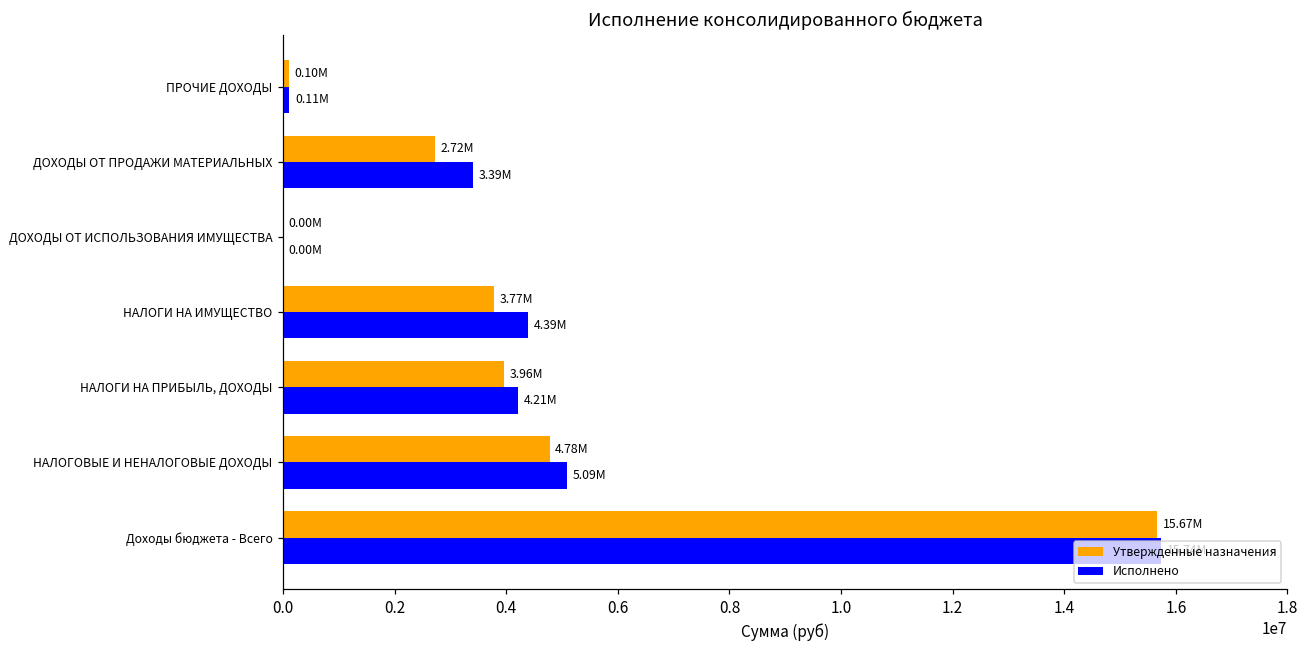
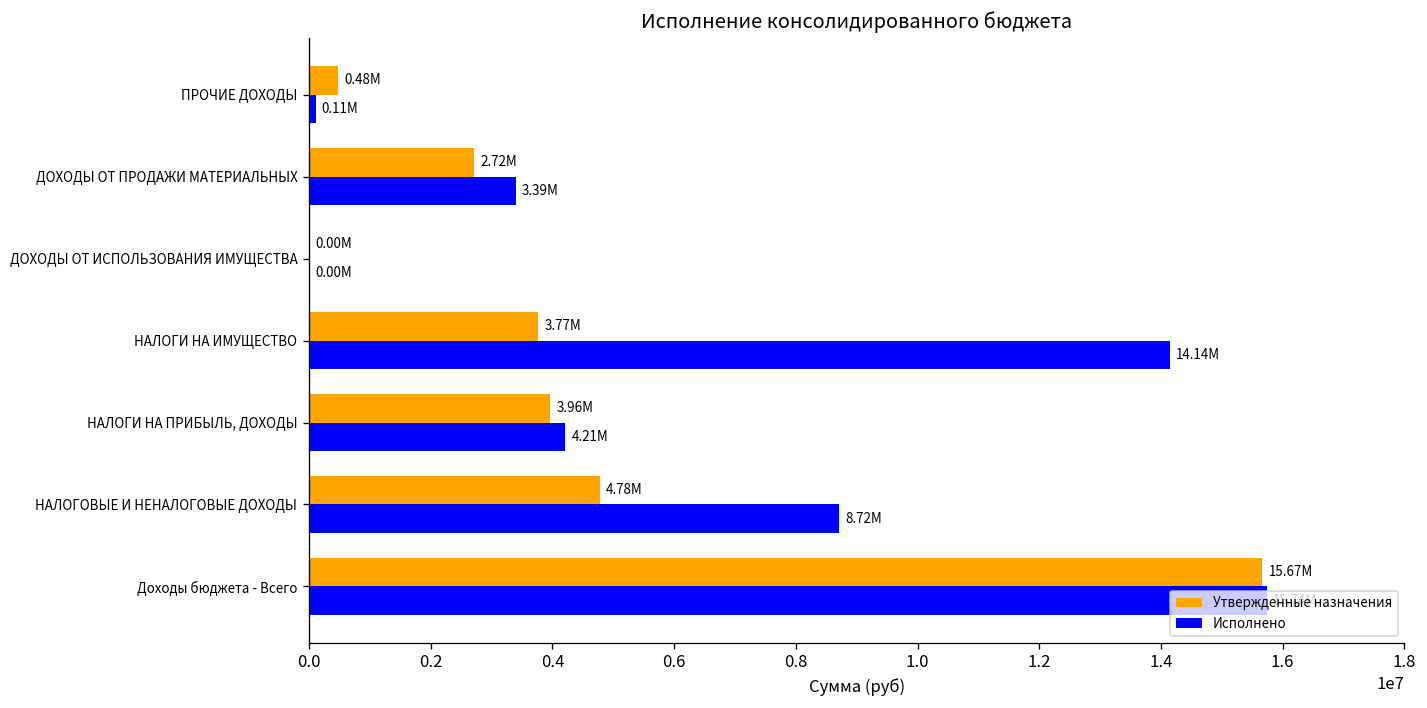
  {
    "Утвержденные назначения": {
-     "ПРОЧИЕ ДОХОДЫ": "0.10M",
+     "ПРОЧИЕ ДОХОДЫ": "0.48M",
      "ДОХОДЫ ОТ ПРОДАЖИ МАТЕРИАЛЬНЫХ": "2.72M",
      "НАЛОГИ НА ИМУЩЕСТВО": "3.77M",
      "НАЛОГИ НА ПРИБЫЛЬ, ДОХОДЫ": "3.96M",
      "НАЛОГОВЫЕ И НЕНАЛОГОВЫЕ ДОХОДЫ": "4.78M",
      "Доходы бюджета - Всего": "15.67M"
    },
    "Исполнено": {
      "ПРОЧИЕ ДОХОДЫ": "0.11M",
      "ДОХОДЫ ОТ ПРОДАЖИ МАТЕРИАЛЬНЫХ": "3.39M",
-     "НАЛОГИ НА ИМУЩЕСТВО": "4.39M",
+     "НАЛОГИ НА ИМУЩЕСТВО": "14.14M",
      "НАЛОГИ НА ПРИБЫЛЬ, ДОХОДЫ": "4.21M",
-     "НАЛОГОВЫЕ И НЕНАЛОГОВЫЕ ДОХОДЫ": "5.09M"
+     "НАЛОГОВЫЕ И НЕНАЛОГОВЫЕ ДОХОДЫ": "8.72M"
    }
  }
